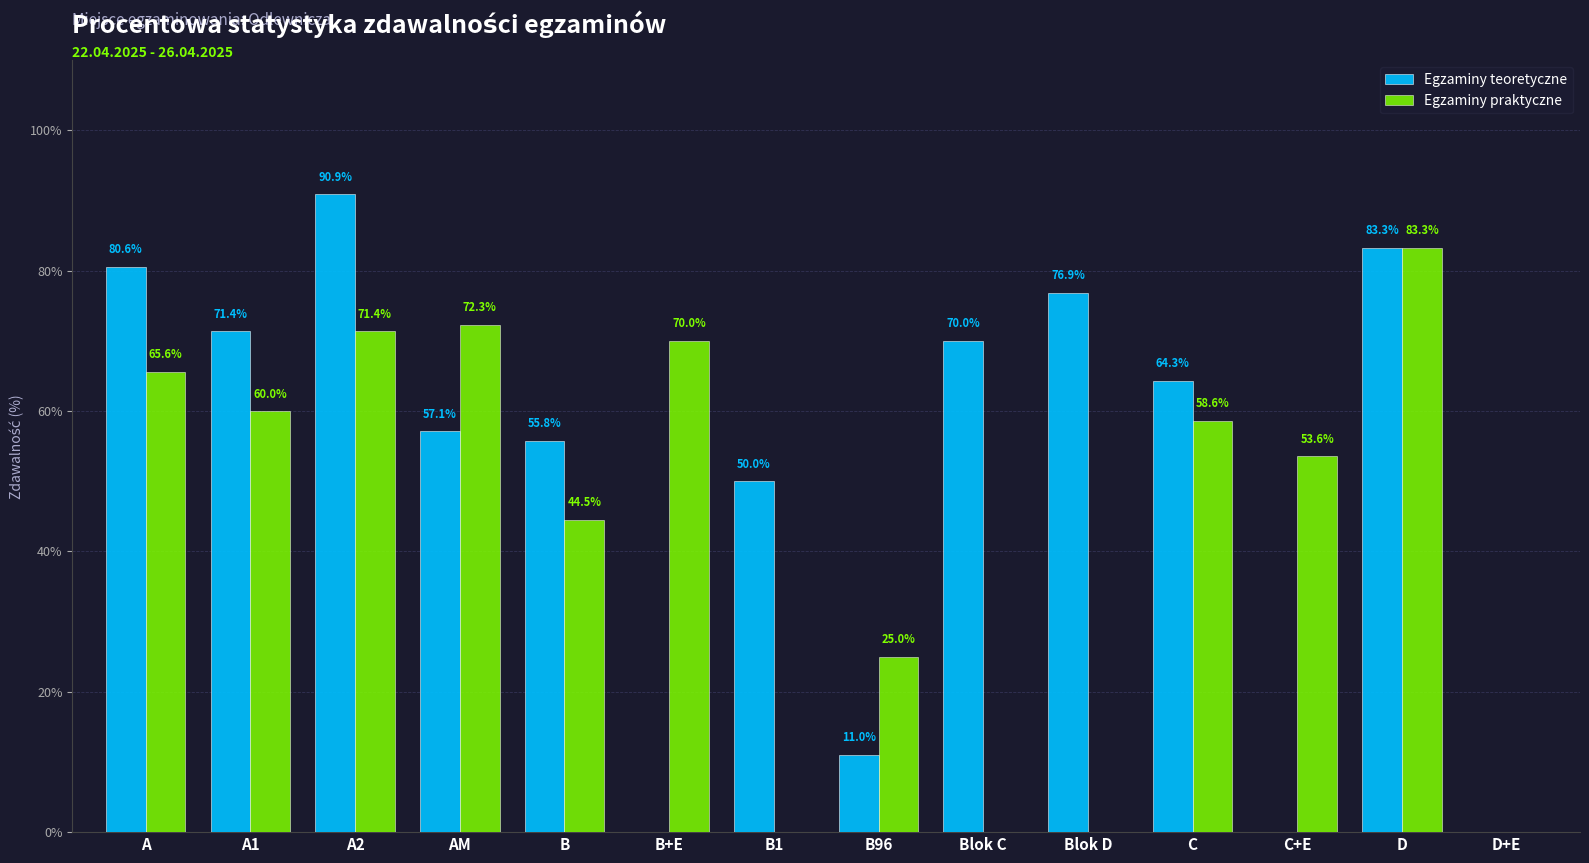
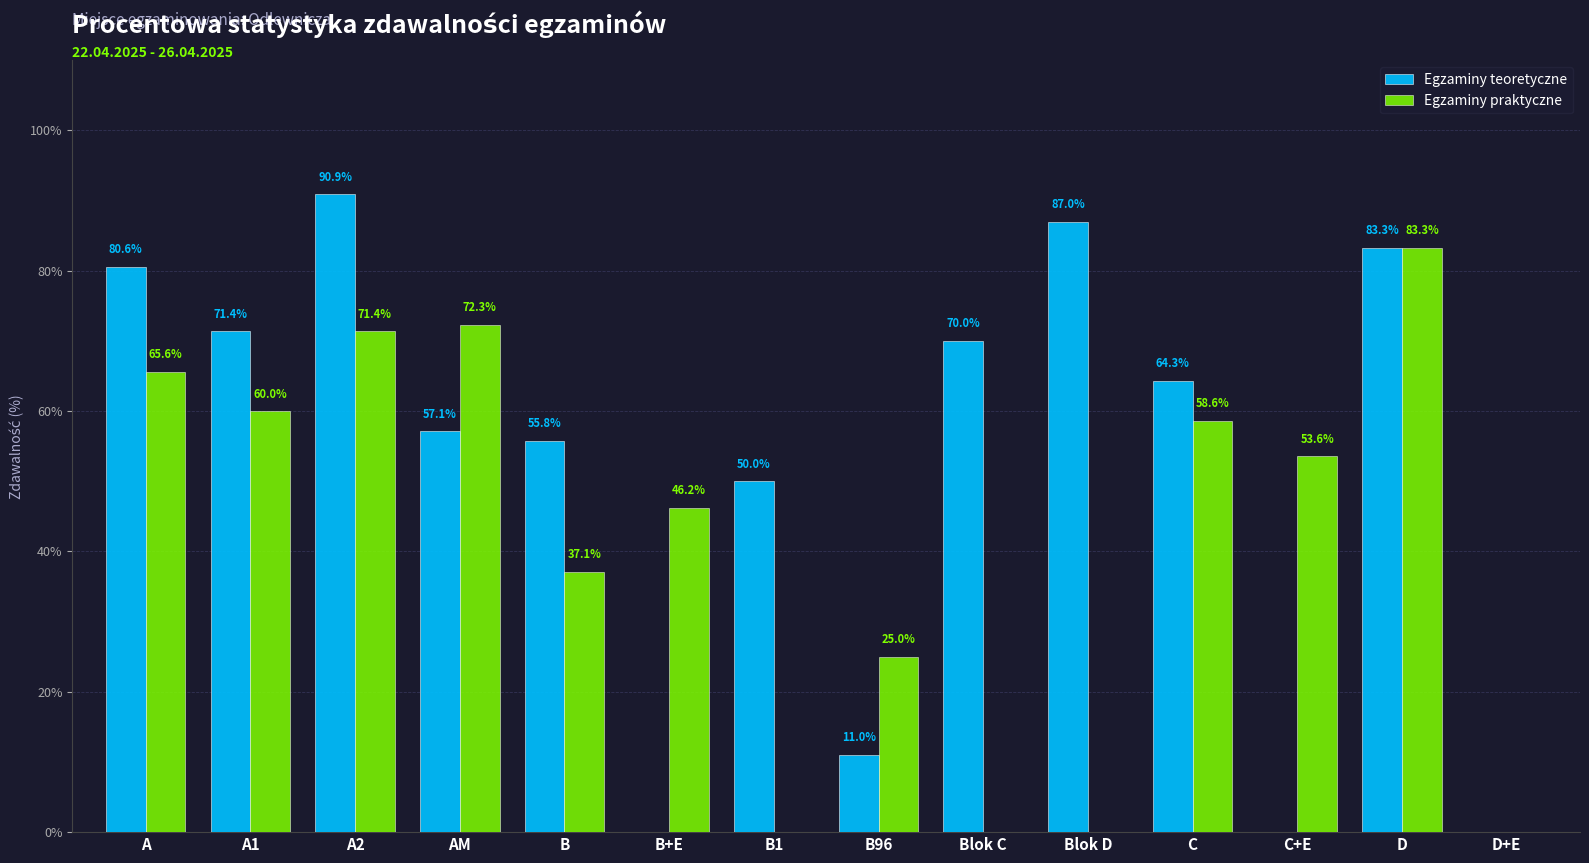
  {
    "Egzaminy teoretyczne": {
      "A": "80.6%",
      "A1": "71.4%",
      "A2": "90.9%",
      "AM": "57.1%",
      "B": "55.8%",
      "B1": "50.0%",
      "B96": "11.0%",
      "Blok C": "70.0%",
-     "Blok D": "76.9%",
+     "Blok D": "87.0%",
      "C": "64.3%",
      "D": "83.3%"
    },
    "Egzaminy praktyczne": {
      "A": "65.6%",
      "A1": "60.0%",
      "A2": "71.4%",
      "AM": "72.3%",
-     "B": "44.5%",
-     "B+E": "70.0%",
+     "B": "37.1%",
+     "B+E": "46.2%",
      "B96": "25.0%",
      "C": "58.6%",
      "C+E": "53.6%",
      "D": "83.3%"
    }
  }
